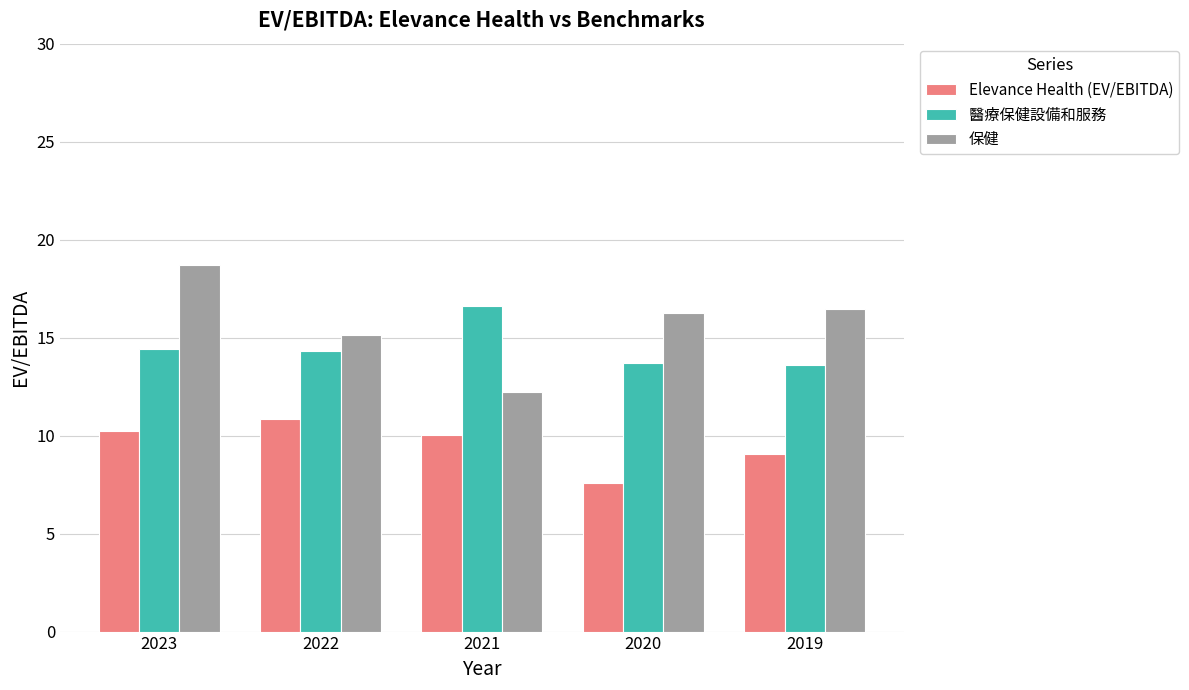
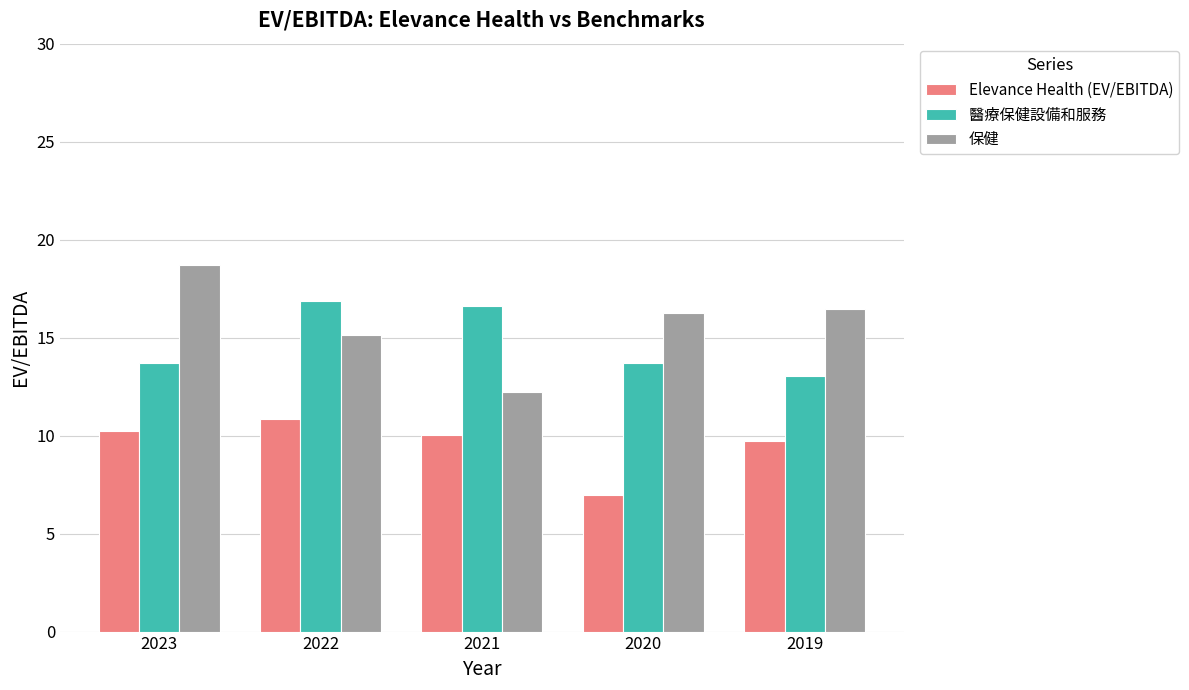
  {
    "Elevance Health (EV/EBITDA)": {
      "2023": 10.2,
      "2022": 10.9,
      "2021": 10.1,
-     "2020": 7.6,
-     "2019": 9.1
+     "2020": 7.0,
+     "2019": 9.8
    },
    "醫療保健設備和服務": {
-     "2023": 14.4,
-     "2022": 14.3,
+     "2023": 13.7,
+     "2022": 16.9,
      "2021": 16.6,
      "2020": 13.7,
-     "2019": 13.6
+     "2019": 13.0
    },
    "保健": {
      "2023": 18.7,
      "2022": 15.1,
      "2021": 12.2,
      "2020": 16.3,
      "2019": 16.5
    }
  }
